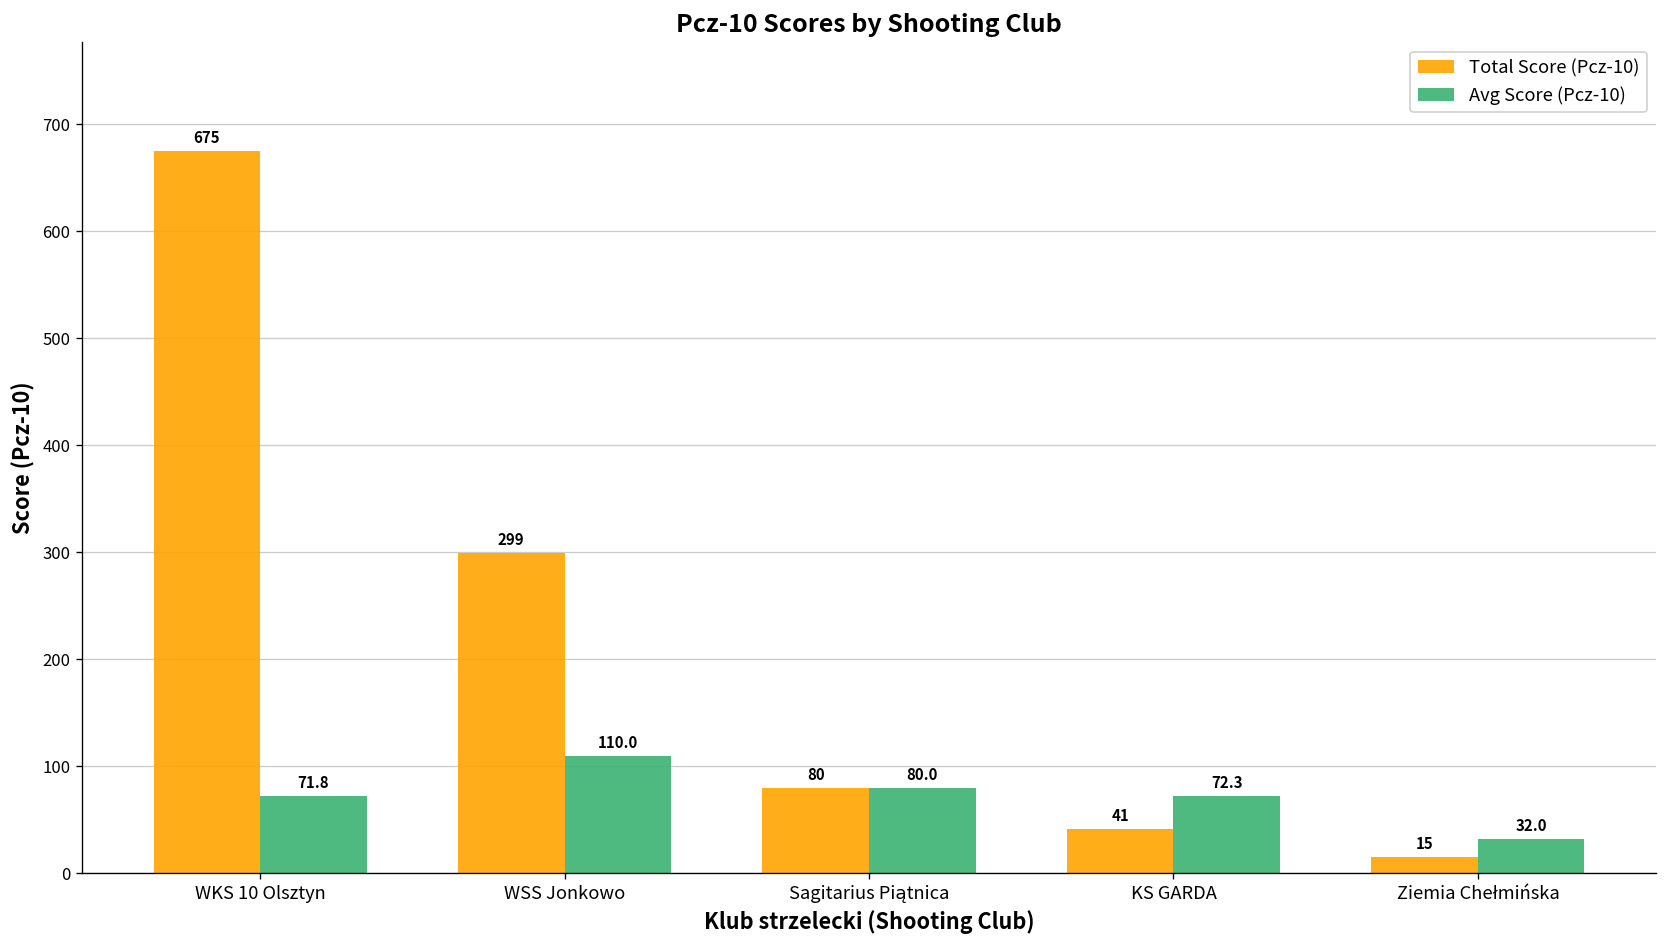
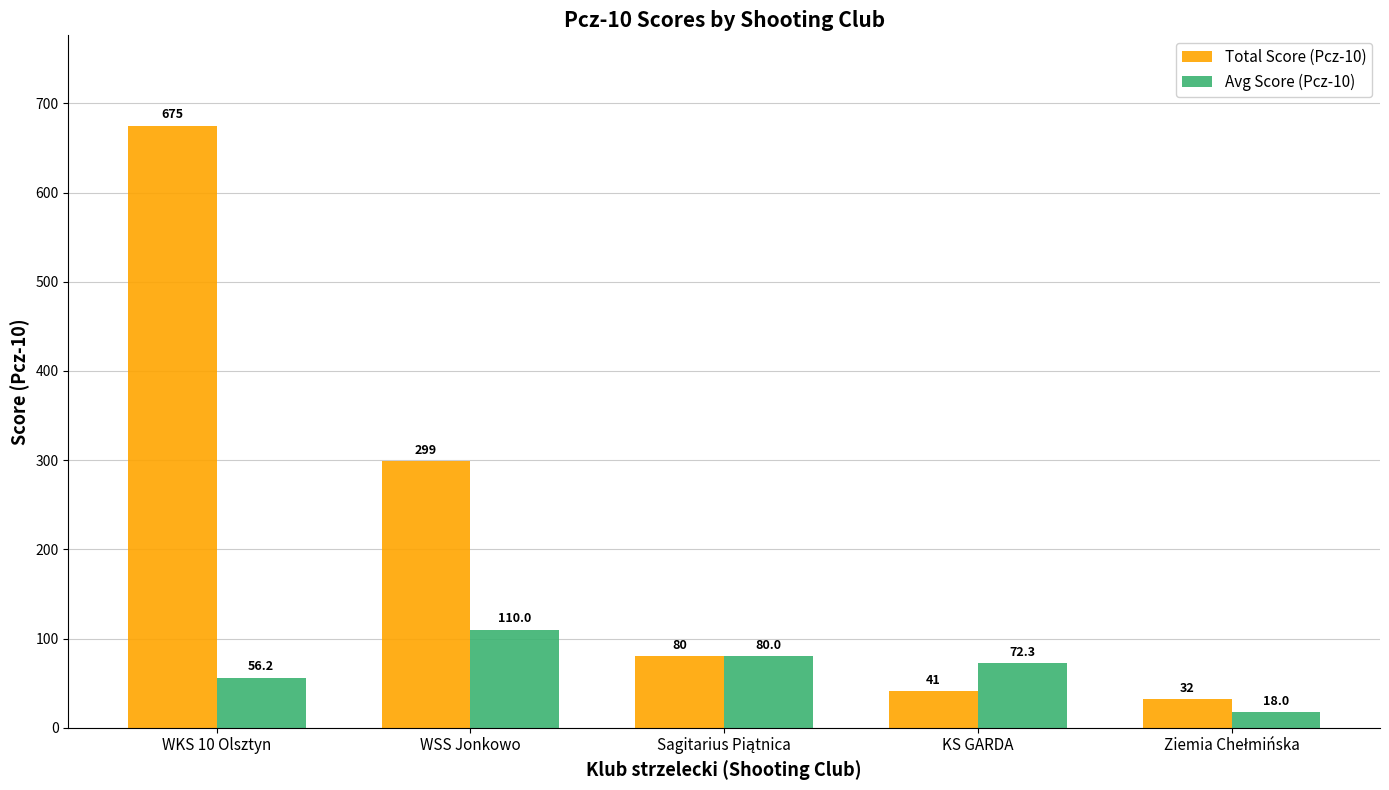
  {
    "Total Score (Pcz-10)": {
      "WKS 10 Olsztyn": 675,
      "WSS Jonkowo": 299,
      "Sagitarius Piątnica": 80,
      "KS GARDA": 41,
-     "Ziemia Chełmińska": 15
+     "Ziemia Chełmińska": 32
    },
    "Avg Score (Pcz-10)": {
-     "WKS 10 Olsztyn": 71.8,
+     "WKS 10 Olsztyn": 56.2,
      "WSS Jonkowo": 110.0,
      "Sagitarius Piątnica": 80.0,
      "KS GARDA": 72.3,
-     "Ziemia Chełmińska": 32.0
+     "Ziemia Chełmińska": 18.0
    }
  }
